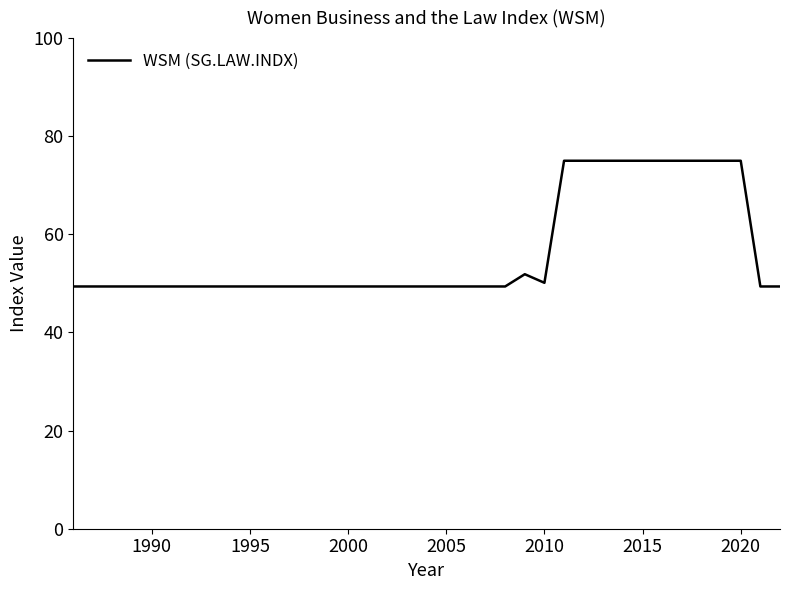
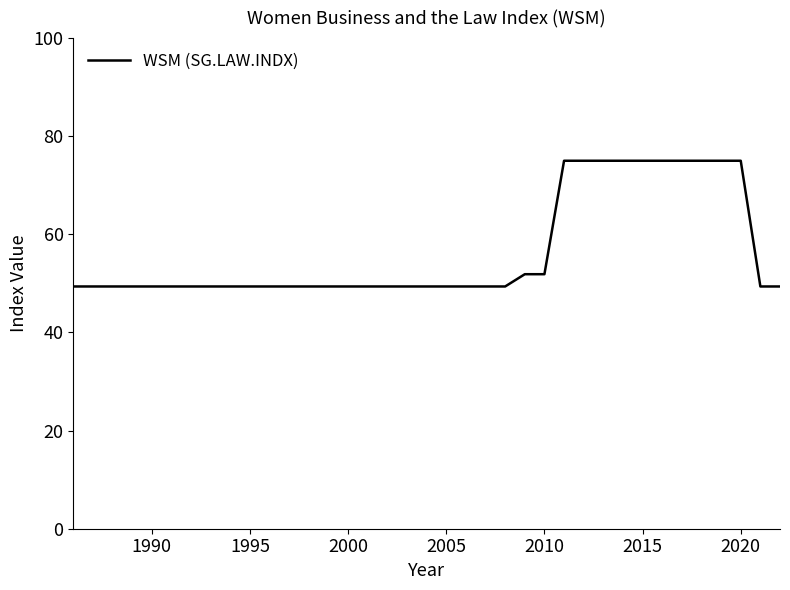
  {
    "1990": 49,
    "1995": 49,
    "2000": 49,
    "2005": 49,
-   "2010": 50,
+   "2010": 52,
    "2015": 75,
    "2020": 75
  }
